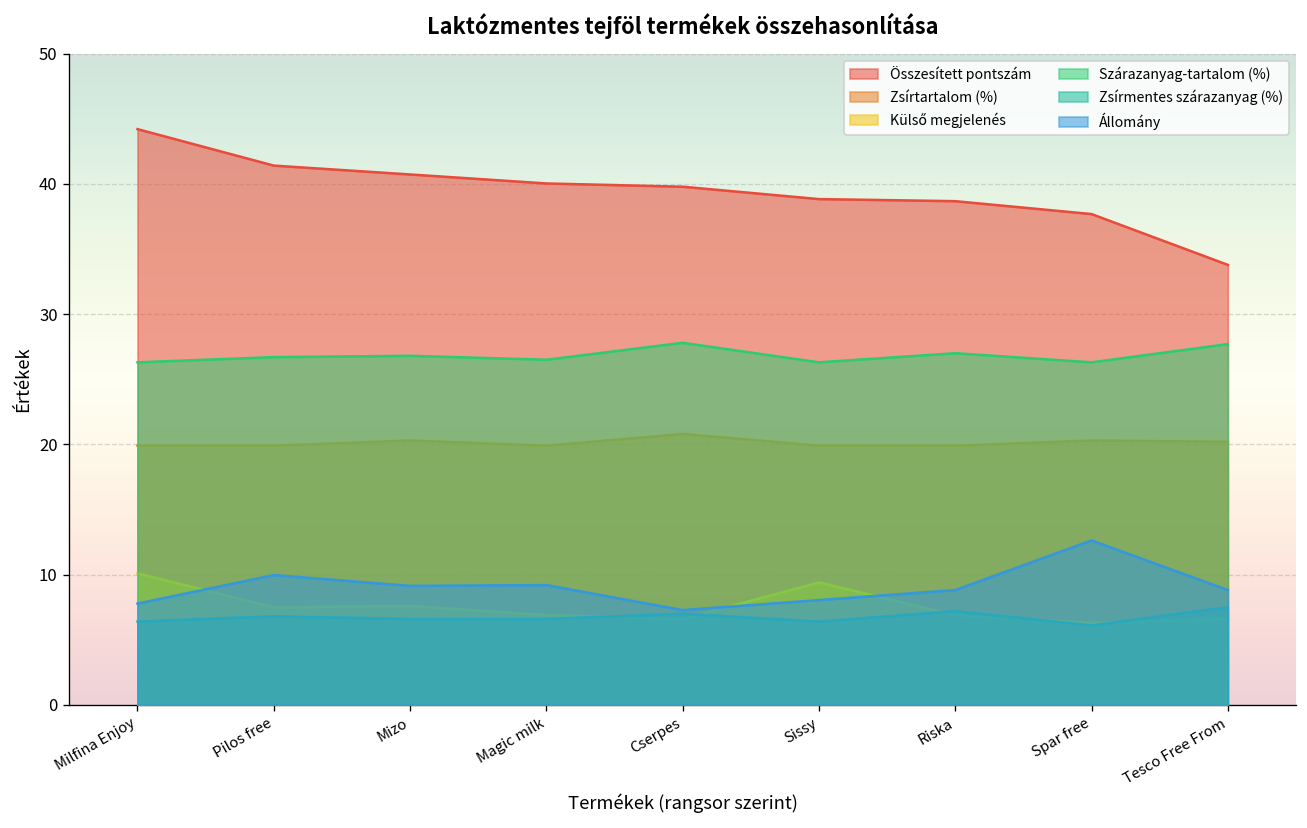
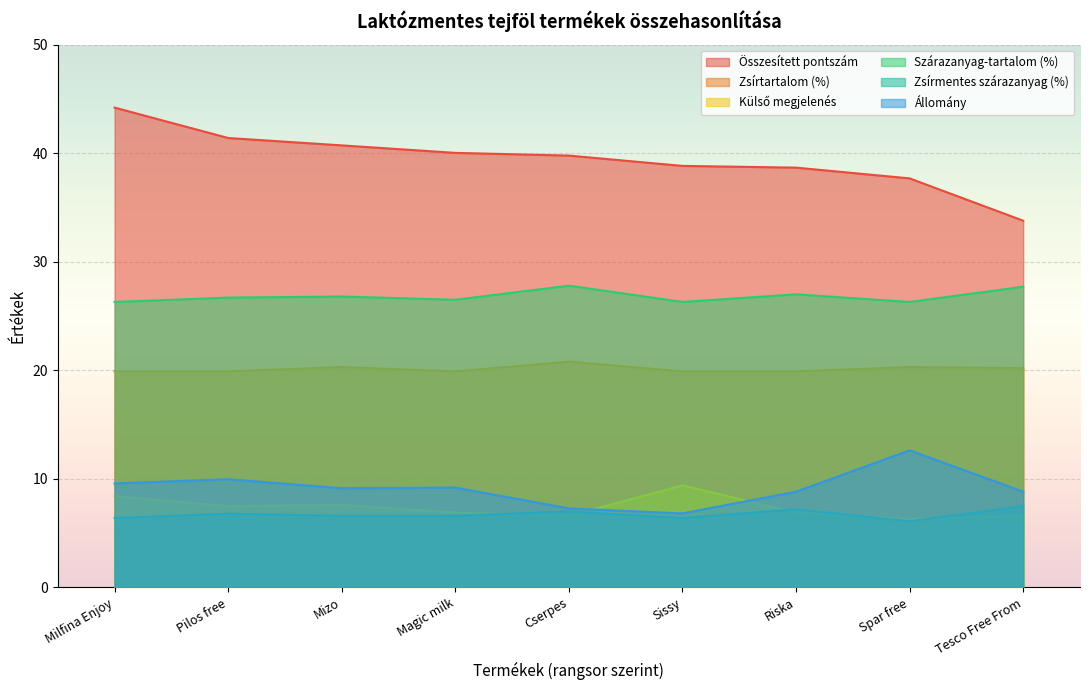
  {
    "Külső megjelenés": {
-     "Milfina Enjoy": 10.1,
+     "Milfina Enjoy": 8.4,
      "Pilos free": 7.5,
      "Mizo": 7.6,
      "Magic milk": 6.9,
      "Cserpes": 6.6,
      "Sissy": 9.4,
      "Riska": 6.9,
      "Tesco Free From": 6.6
    },
    "Állomány": {
-     "Milfina Enjoy": 7.8,
+     "Milfina Enjoy": 9.6,
      "Pilos free": 10.0,
      "Mizo": 9.1,
      "Magic milk": 9.2,
      "Cserpes": 7.3,
-     "Sissy": 8.1,
+     "Sissy": 6.8,
      "Riska": 8.8,
      "Spar free": 12.6,
      "Tesco Free From": 8.8
    }
  }
